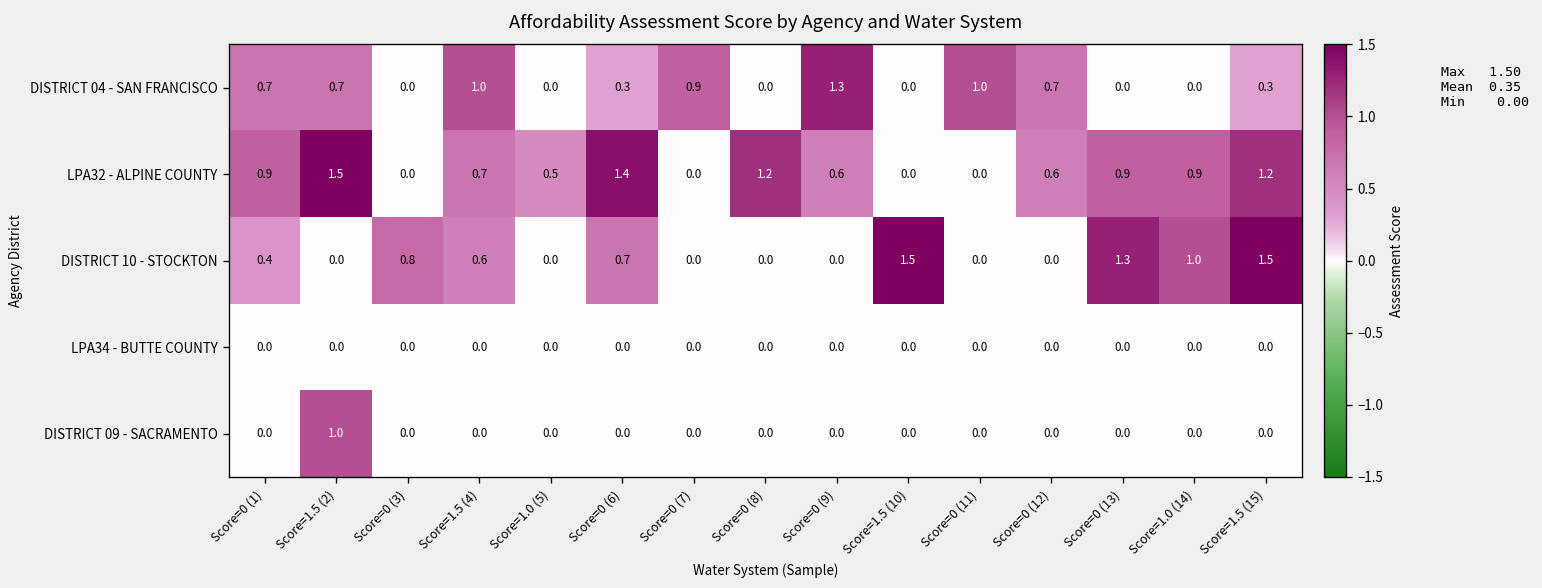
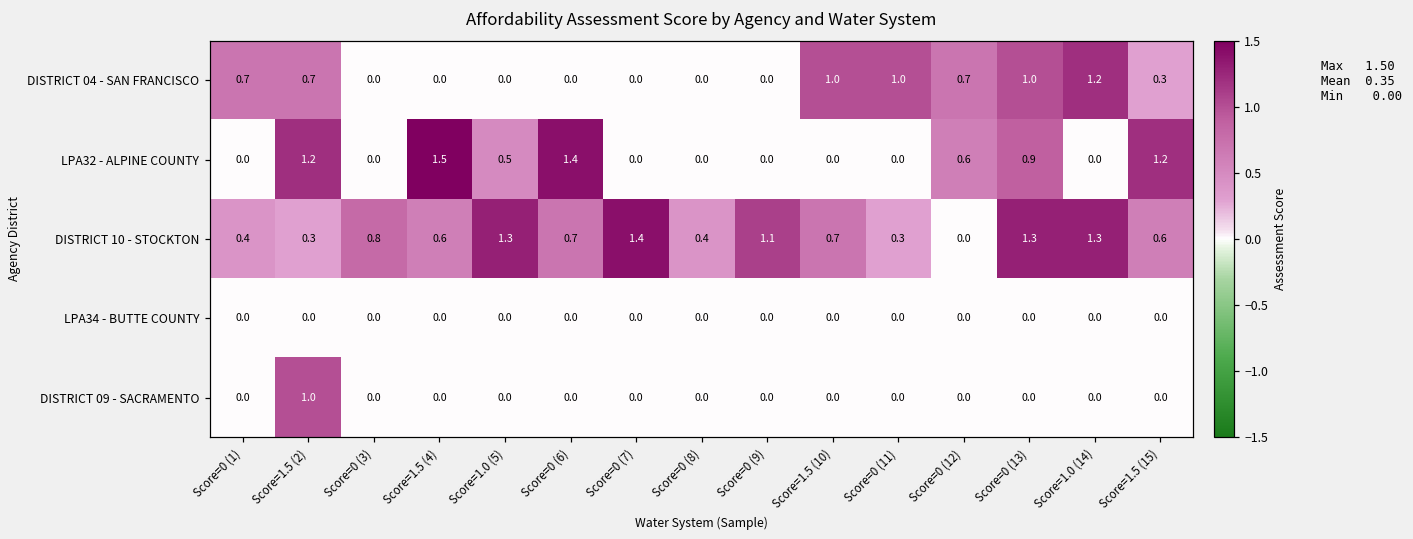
  {
    "DISTRICT 04 - SAN FRANCISCO": {
      "Score=0 (1)": 0.7,
      "Score=1.5 (2)": 0.7,
      "Score=0 (3)": 0.0,
-     "Score=1.5 (4)": 1.0,
+     "Score=1.5 (4)": 0.0,
      "Score=1.0 (5)": 0.0,
-     "Score=0 (6)": 0.3,
-     "Score=0 (7)": 0.9,
+     "Score=0 (6)": 0.0,
+     "Score=0 (7)": 0.0,
      "Score=0 (8)": 0.0,
-     "Score=0 (9)": 1.3,
-     "Score=1.5 (10)": 0.0,
+     "Score=0 (9)": 0.0,
+     "Score=1.5 (10)": 1.0,
      "Score=0 (11)": 1.0,
      "Score=0 (12)": 0.7,
-     "Score=0 (13)": 0.0,
-     "Score=1.0 (14)": 0.0,
+     "Score=0 (13)": 1.0,
+     "Score=1.0 (14)": 1.2,
      "Score=1.5 (15)": 0.3
    },
    "LPA32 - ALPINE COUNTY": {
-     "Score=0 (1)": 0.9,
-     "Score=1.5 (2)": 1.5,
+     "Score=0 (1)": 0.0,
+     "Score=1.5 (2)": 1.2,
      "Score=0 (3)": 0.0,
-     "Score=1.5 (4)": 0.7,
+     "Score=1.5 (4)": 1.5,
      "Score=1.0 (5)": 0.5,
      "Score=0 (6)": 1.4,
      "Score=0 (7)": 0.0,
-     "Score=0 (8)": 1.2,
-     "Score=0 (9)": 0.6,
+     "Score=0 (8)": 0.0,
+     "Score=0 (9)": 0.0,
      "Score=1.5 (10)": 0.0,
      "Score=0 (11)": 0.0,
      "Score=0 (12)": 0.6,
      "Score=0 (13)": 0.9,
-     "Score=1.0 (14)": 0.9,
+     "Score=1.0 (14)": 0.0,
      "Score=1.5 (15)": 1.2
    },
    "DISTRICT 10 - STOCKTON": {
      "Score=0 (1)": 0.4,
-     "Score=1.5 (2)": 0.0,
+     "Score=1.5 (2)": 0.3,
      "Score=0 (3)": 0.8,
      "Score=1.5 (4)": 0.6,
-     "Score=1.0 (5)": 0.0,
+     "Score=1.0 (5)": 1.3,
      "Score=0 (6)": 0.7,
-     "Score=0 (7)": 0.0,
-     "Score=0 (8)": 0.0,
-     "Score=0 (9)": 0.0,
-     "Score=1.5 (10)": 1.5,
-     "Score=0 (11)": 0.0,
+     "Score=0 (7)": 1.4,
+     "Score=0 (8)": 0.4,
+     "Score=0 (9)": 1.1,
+     "Score=1.5 (10)": 0.7,
+     "Score=0 (11)": 0.3,
      "Score=0 (12)": 0.0,
      "Score=0 (13)": 1.3,
-     "Score=1.0 (14)": 1.0,
-     "Score=1.5 (15)": 1.5
+     "Score=1.0 (14)": 1.3,
+     "Score=1.5 (15)": 0.6
    },
    "LPA34 - BUTTE COUNTY": {
      "Score=0 (1)": 0.0,
      "Score=1.5 (2)": 0.0,
      "Score=0 (3)": 0.0,
      "Score=1.5 (4)": 0.0,
      "Score=1.0 (5)": 0.0,
      "Score=0 (6)": 0.0,
      "Score=0 (7)": 0.0,
      "Score=0 (8)": 0.0,
      "Score=0 (9)": 0.0,
      "Score=1.5 (10)": 0.0,
      "Score=0 (11)": 0.0,
      "Score=0 (12)": 0.0,
      "Score=0 (13)": 0.0,
      "Score=1.0 (14)": 0.0,
      "Score=1.5 (15)": 0.0
    },
    "DISTRICT 09 - SACRAMENTO": {
      "Score=0 (1)": 0.0,
      "Score=1.5 (2)": 1.0,
      "Score=0 (3)": 0.0,
      "Score=1.5 (4)": 0.0,
      "Score=1.0 (5)": 0.0,
      "Score=0 (6)": 0.0,
      "Score=0 (7)": 0.0,
      "Score=0 (8)": 0.0,
      "Score=0 (9)": 0.0,
      "Score=1.5 (10)": 0.0,
      "Score=0 (11)": 0.0,
      "Score=0 (12)": 0.0,
      "Score=0 (13)": 0.0,
      "Score=1.0 (14)": 0.0,
      "Score=1.5 (15)": 0.0
    }
  }
